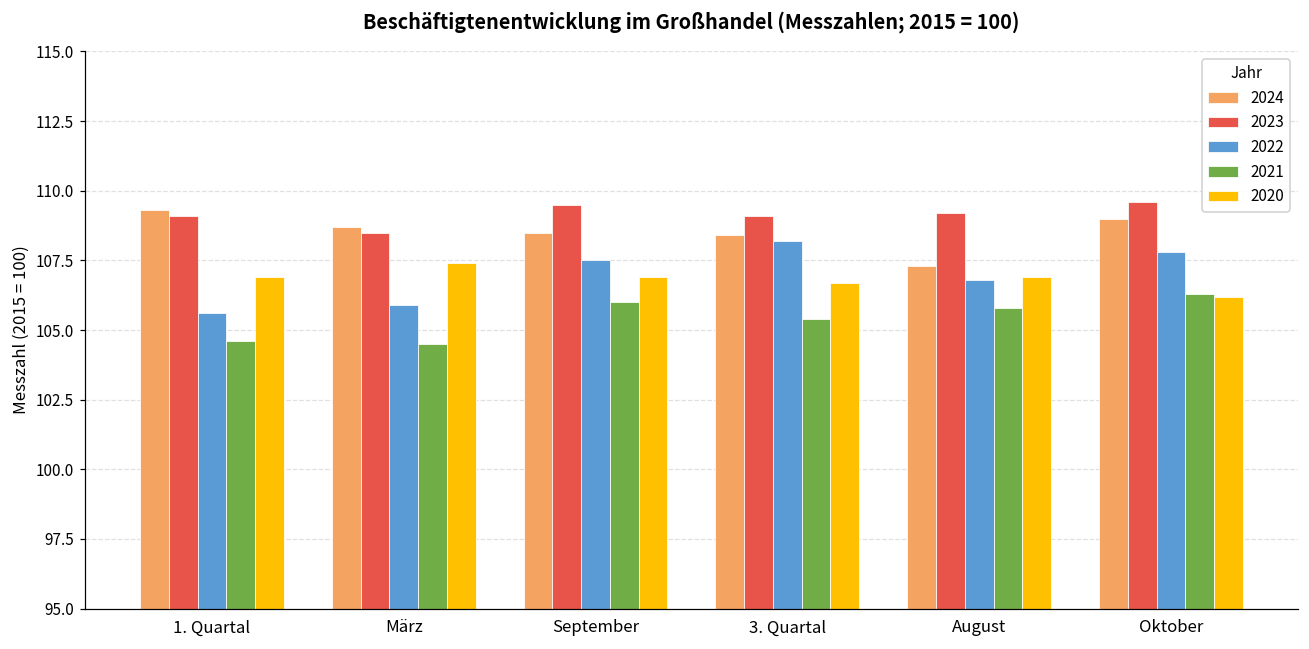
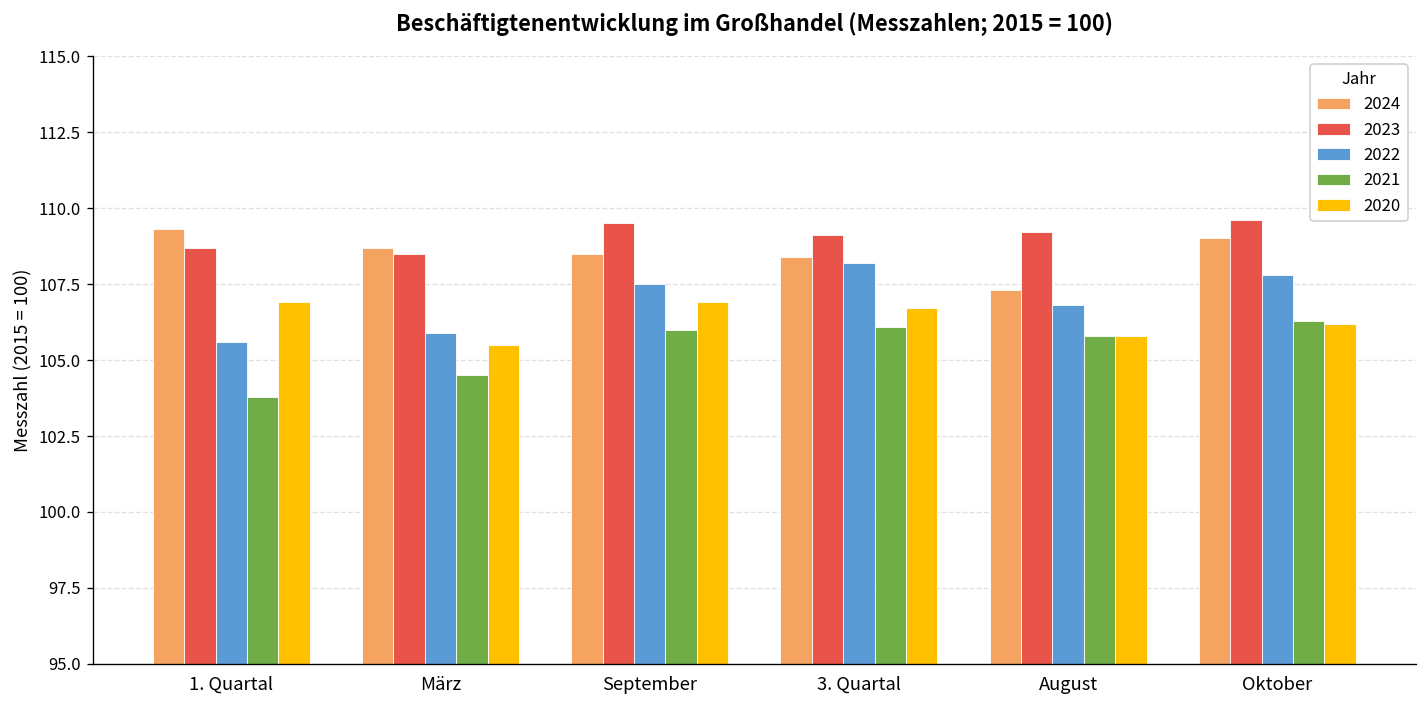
  {
    "2024": {
      "1. Quartal": 109.3,
      "März": 108.7,
      "September": 108.5,
      "3. Quartal": 108.4,
      "August": 107.3,
      "Oktober": 109.0
    },
    "2023": {
-     "1. Quartal": 109.1,
+     "1. Quartal": 108.7,
      "März": 108.5,
      "September": 109.5,
      "3. Quartal": 109.1,
      "August": 109.2,
      "Oktober": 109.6
    },
    "2022": {
      "1. Quartal": 105.6,
      "März": 105.9,
      "September": 107.5,
      "3. Quartal": 108.2,
      "August": 106.8,
      "Oktober": 107.8
    },
    "2021": {
-     "1. Quartal": 104.6,
+     "1. Quartal": 103.8,
      "März": 104.5,
      "September": 106.0,
-     "3. Quartal": 105.4,
+     "3. Quartal": 106.1,
      "August": 105.8,
      "Oktober": 106.3
    },
    "2020": {
      "1. Quartal": 106.9,
-     "März": 107.4,
+     "März": 105.5,
      "September": 106.9,
      "3. Quartal": 106.7,
-     "August": 106.9,
+     "August": 105.8,
      "Oktober": 106.2
    }
  }
